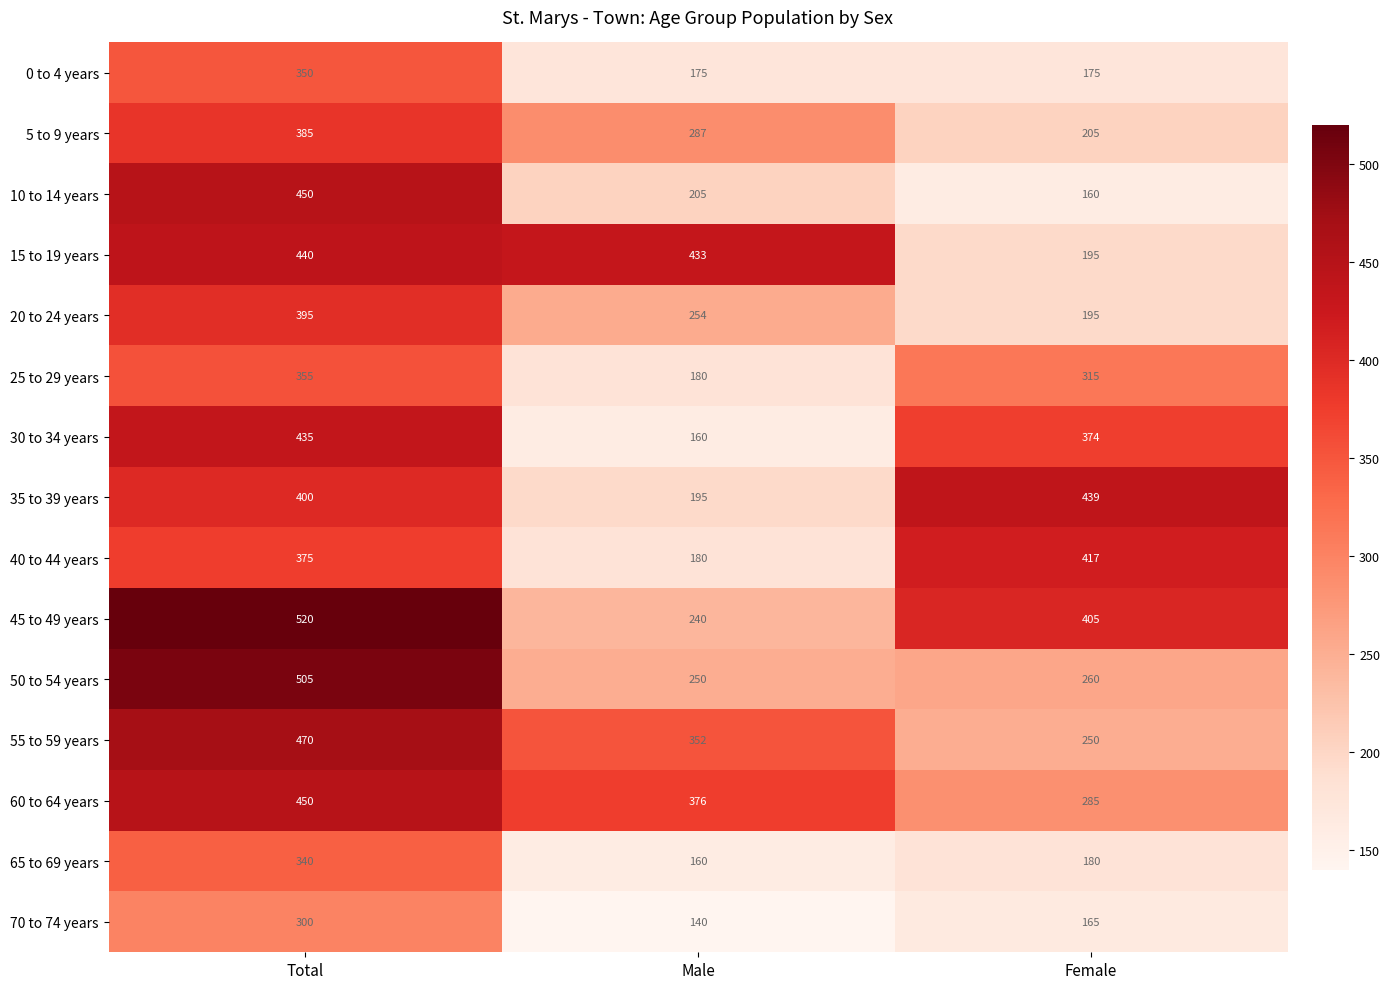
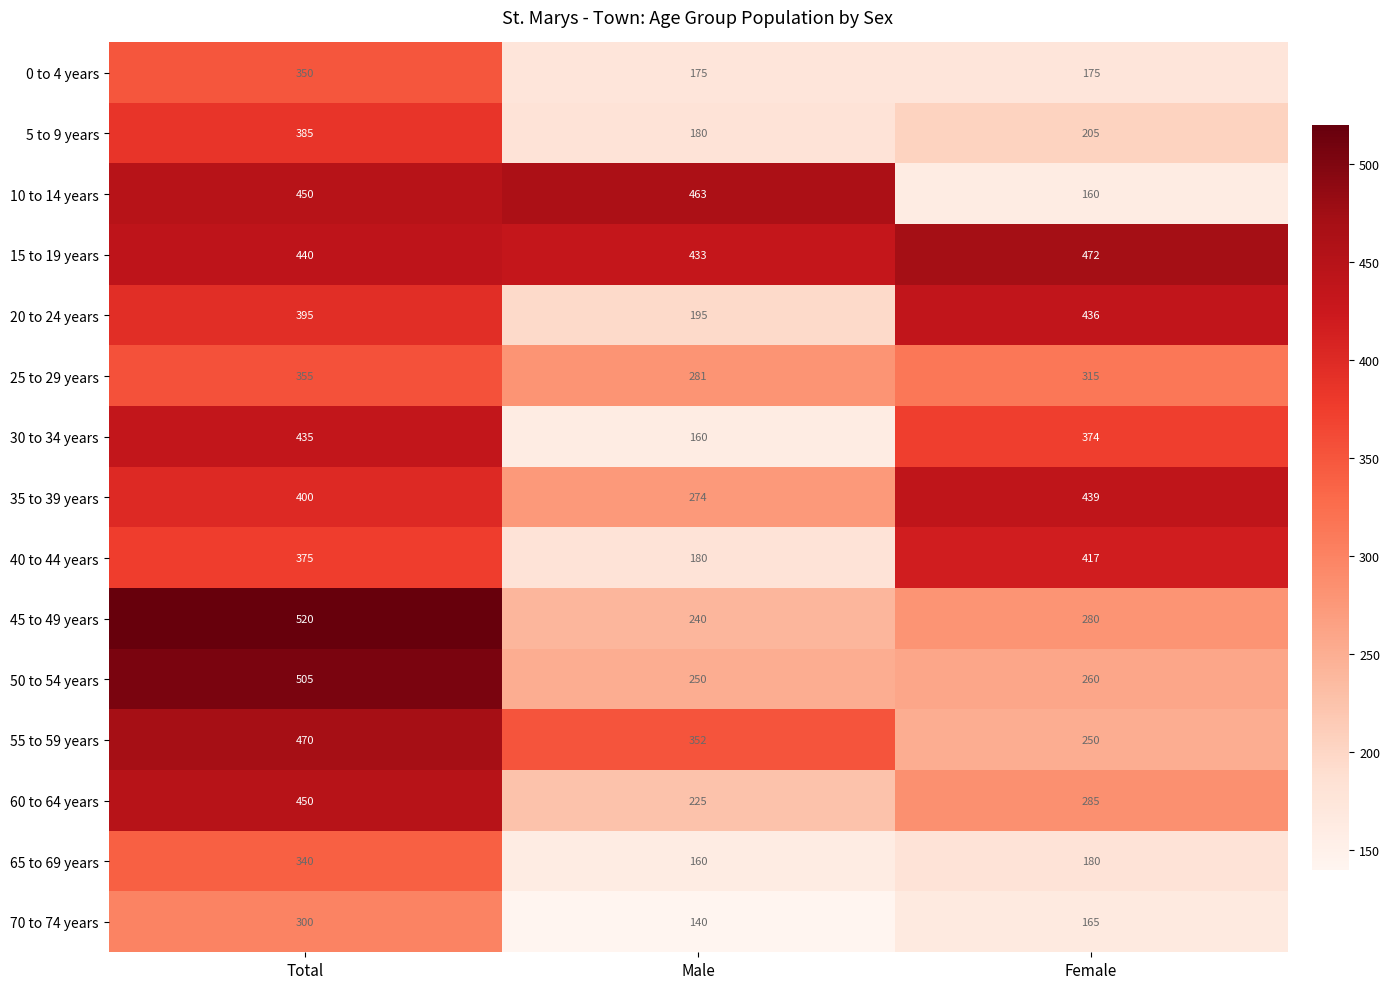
  {
    "0 to 4 years": {
      "Total": 350,
      "Male": 175,
      "Female": 175
    },
    "5 to 9 years": {
      "Total": 385,
-     "Male": 287,
+     "Male": 180,
      "Female": 205
    },
    "10 to 14 years": {
      "Total": 450,
-     "Male": 205,
+     "Male": 463,
      "Female": 160
    },
    "15 to 19 years": {
      "Total": 440,
      "Male": 433,
-     "Female": 195
+     "Female": 472
    },
    "20 to 24 years": {
      "Total": 395,
-     "Male": 254,
-     "Female": 195
+     "Male": 195,
+     "Female": 436
    },
    "25 to 29 years": {
      "Total": 355,
-     "Male": 180,
+     "Male": 281,
      "Female": 315
    },
    "30 to 34 years": {
      "Total": 435,
      "Male": 160,
      "Female": 374
    },
    "35 to 39 years": {
      "Total": 400,
-     "Male": 195,
+     "Male": 274,
      "Female": 439
    },
    "40 to 44 years": {
      "Total": 375,
      "Male": 180,
      "Female": 417
    },
    "45 to 49 years": {
      "Total": 520,
      "Male": 240,
-     "Female": 405
+     "Female": 280
    },
    "50 to 54 years": {
      "Total": 505,
      "Male": 250,
      "Female": 260
    },
    "55 to 59 years": {
      "Total": 470,
      "Male": 352,
      "Female": 250
    },
    "60 to 64 years": {
      "Total": 450,
-     "Male": 376,
+     "Male": 225,
      "Female": 285
    },
    "65 to 69 years": {
      "Total": 340,
      "Male": 160,
      "Female": 180
    },
    "70 to 74 years": {
      "Total": 300,
      "Male": 140,
      "Female": 165
    }
  }
